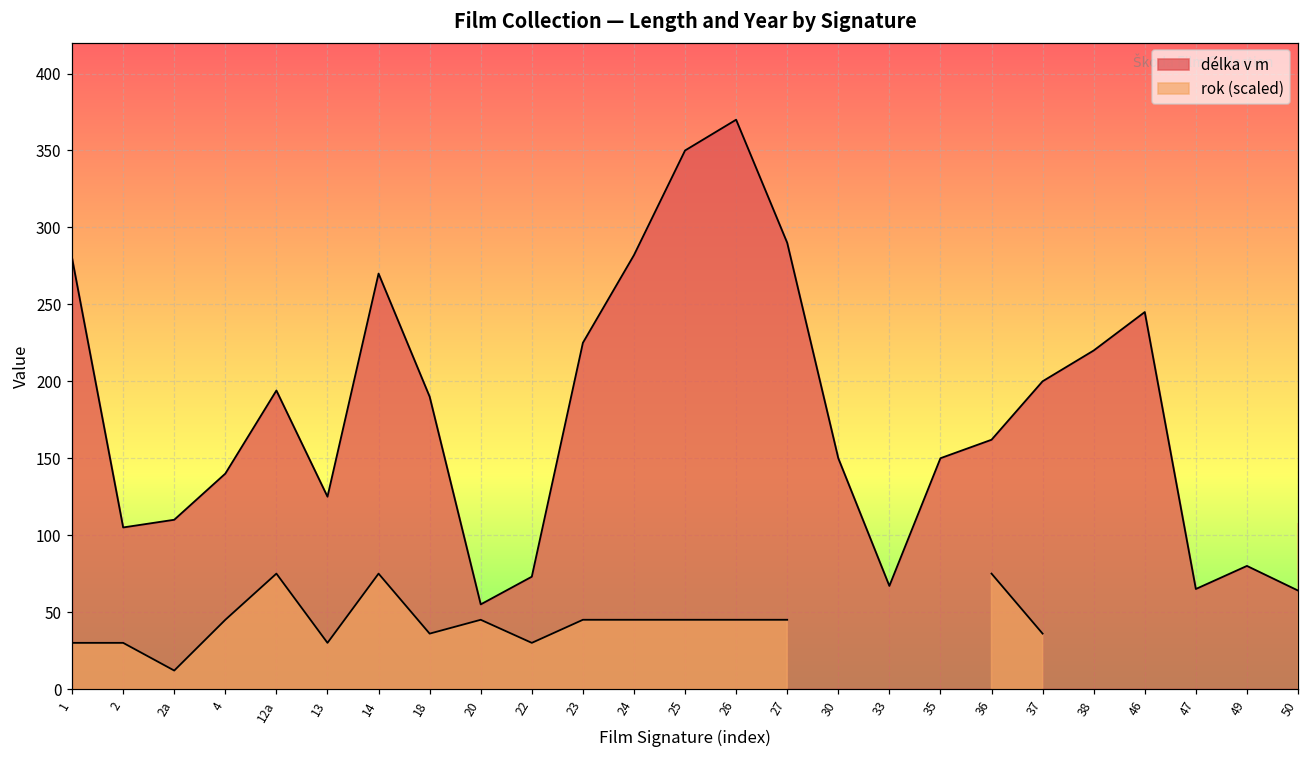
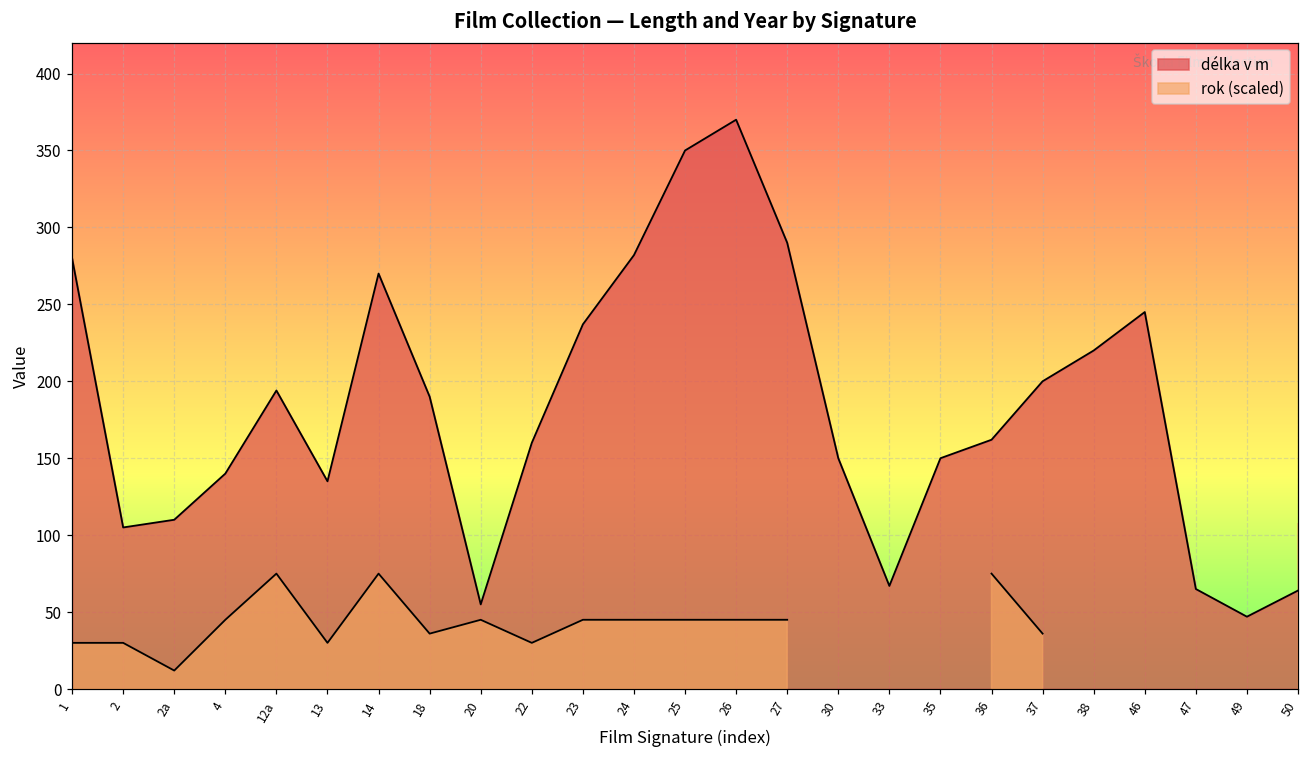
  {
    "délka v m": {
      "1": 280,
      "2": 105,
      "2a": 110,
      "4": 140,
      "12a": 194,
-     "13": 125,
+     "13": 135,
      "14": 270,
      "18": 190,
      "20": 55,
-     "22": 73,
-     "23": 225,
+     "22": 160,
+     "23": 237,
      "24": 282,
      "25": 350,
      "26": 370,
      "27": 290,
      "30": 150,
      "33": 67,
      "35": 150,
      "36": 162,
      "37": 200,
      "38": 220,
      "46": 245,
      "47": 65,
-     "49": 80,
+     "49": 47,
      "50": 64
    }
  }
